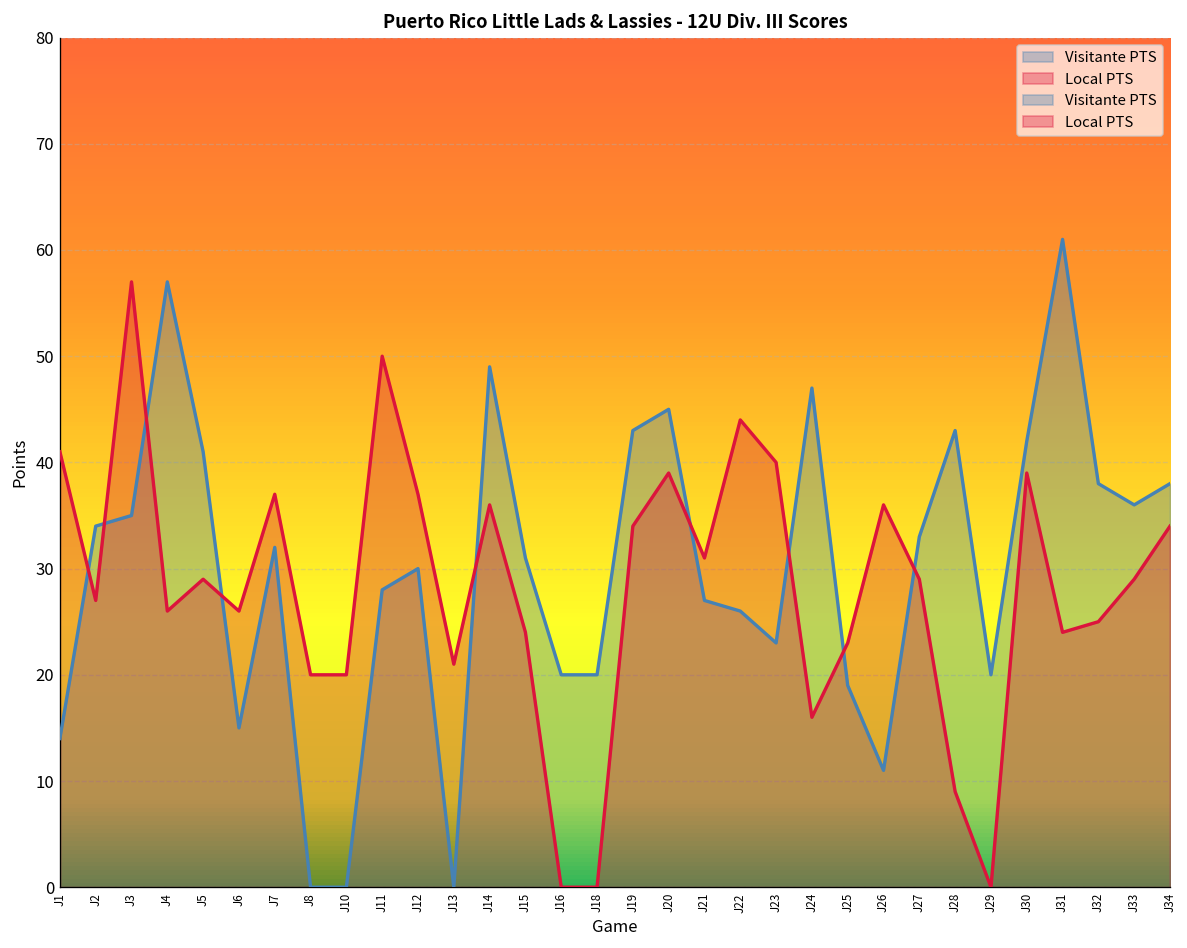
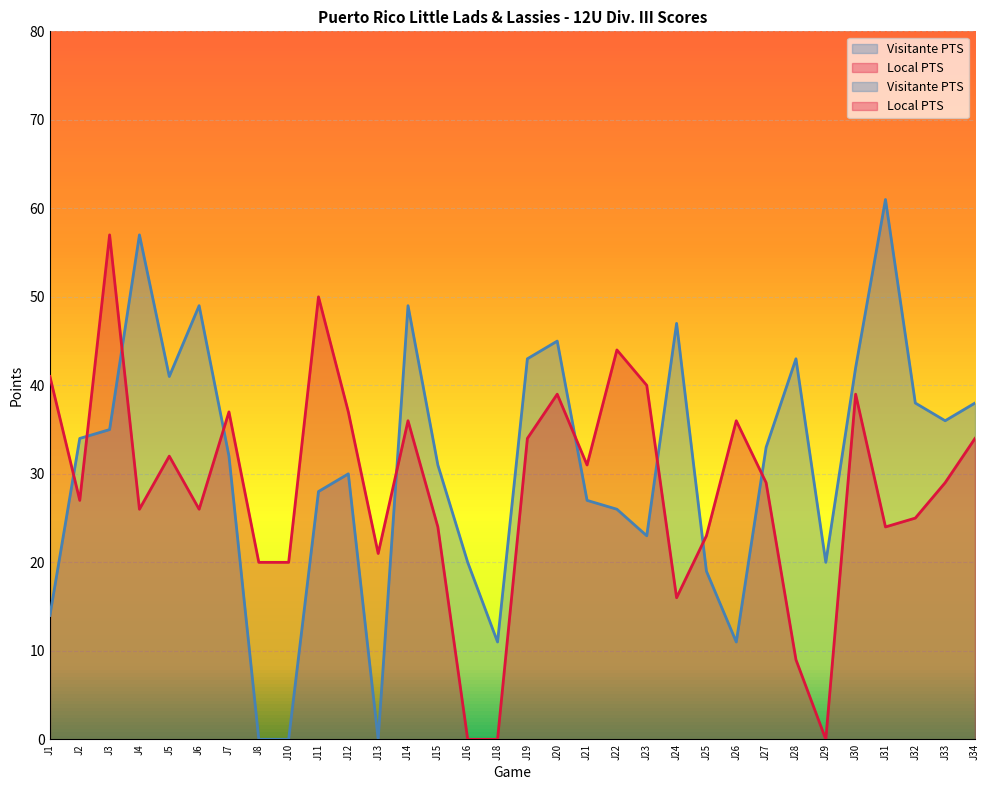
  {
    "Visitante PTS": {
      "J1": 14,
      "J2": 34,
      "J3": 35,
      "J4": 57,
      "J5": 41,
-     "J6": 15,
+     "J6": 49,
      "J7": 32,
      "J8": 0,
      "J10": 0,
      "J11": 28,
      "J12": 30,
      "J13": 0,
      "J14": 49,
      "J15": 31,
      "J16": 20,
-     "J18": 20,
+     "J18": 11,
      "J19": 43,
      "J20": 45,
      "J21": 27,
      "J22": 26,
      "J23": 23,
      "J24": 47,
      "J25": 19,
      "J26": 11,
      "J27": 33,
      "J28": 43,
      "J29": 20,
      "J30": 42,
      "J31": 61,
      "J32": 38,
      "J33": 36,
      "J34": 38
    },
    "Local PTS": {
      "J1": 41,
      "J2": 27,
      "J3": 57,
      "J4": 26,
-     "J5": 29,
+     "J5": 32,
      "J6": 26,
      "J7": 37,
      "J8": 20,
      "J10": 20,
      "J11": 50,
      "J12": 37,
      "J13": 21,
      "J14": 36,
      "J15": 24,
      "J16": 0,
      "J18": 0,
      "J19": 34,
      "J20": 39,
      "J21": 31,
      "J22": 44,
      "J23": 40,
      "J24": 16,
      "J25": 23,
      "J26": 36,
      "J27": 29,
      "J28": 9,
      "J29": 0,
      "J30": 39,
      "J31": 24,
      "J32": 25,
      "J33": 29,
      "J34": 34
    }
  }
